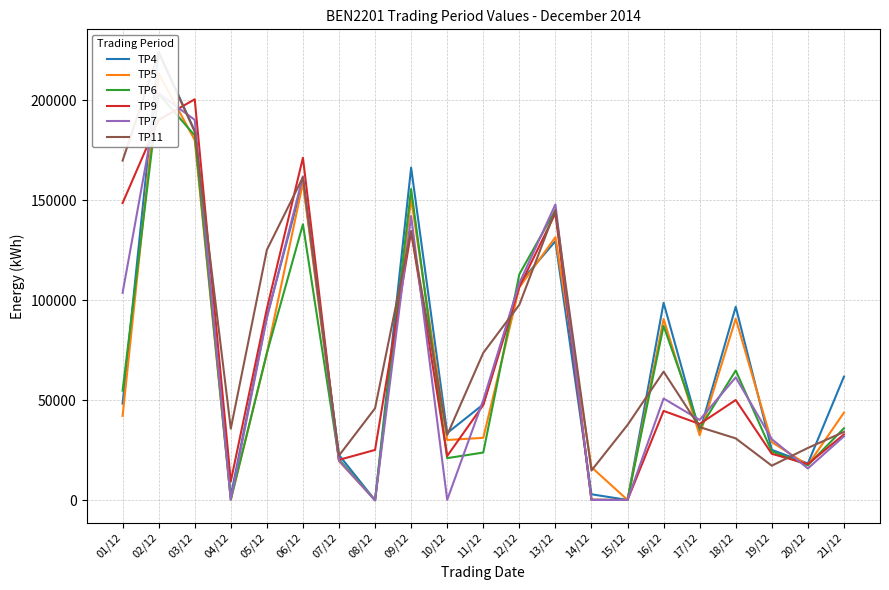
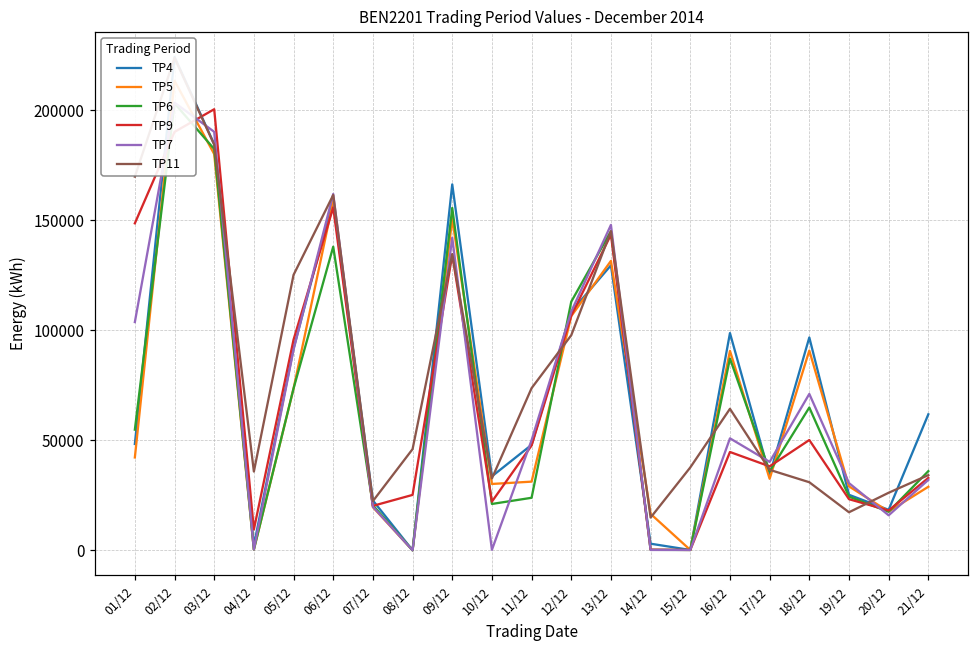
  {
    "TP4": {
      "01/12": 48000,
      "04/12": 2000,
      "09/12": 166000,
      "13/12": 129000,
      "14/12": 3000,
      "16/12": 99000,
      "17/12": 34000,
      "18/12": 97000,
      "21/12": 62000
    },
    "TP5": {
      "01/12": 42000,
      "03/12": 180000,
      "09/12": 151000,
      "10/12": 30000,
      "11/12": 31000,
      "13/12": 131000,
      "14/12": 17000,
      "16/12": 91000,
      "17/12": 32000,
      "18/12": 91000,
      "19/12": 29000,
-     "21/12": 44000
+     "21/12": 29000
    },
    "TP6": {
      "01/12": 55000,
      "03/12": 182000,
      "06/12": 138000,
      "09/12": 156000,
      "11/12": 24000,
      "12/12": 113000,
      "16/12": 87000,
      "18/12": 65000,
      "21/12": 36000
    },
    "TP9": {
      "01/12": 149000,
      "03/12": 200000,
      "04/12": 9000,
      "05/12": 96000,
-     "06/12": 171000,
+     "06/12": 156000,
      "08/12": 25000,
      "13/12": 143000,
      "16/12": 45000,
      "17/12": 38000,
      "18/12": 50000
    },
    "TP7": {
      "01/12": 104000,
      "03/12": 190000,
      "09/12": 142000,
      "10/12": 0,
      "11/12": 50000,
      "13/12": 148000,
      "16/12": 51000,
      "17/12": 40000,
-     "18/12": 61000,
+     "18/12": 71000,
      "19/12": 31000,
      "20/12": 16000
    },
    "TP11": {
      "01/12": 170000,
      "04/12": 36000,
      "05/12": 125000,
      "08/12": 46000,
      "11/12": 74000,
      "12/12": 98000,
      "14/12": 15000,
      "15/12": 38000,
      "16/12": 64000,
      "18/12": 31000,
      "19/12": 17000,
      "20/12": 26000,
      "21/12": 34000
    }
  }
